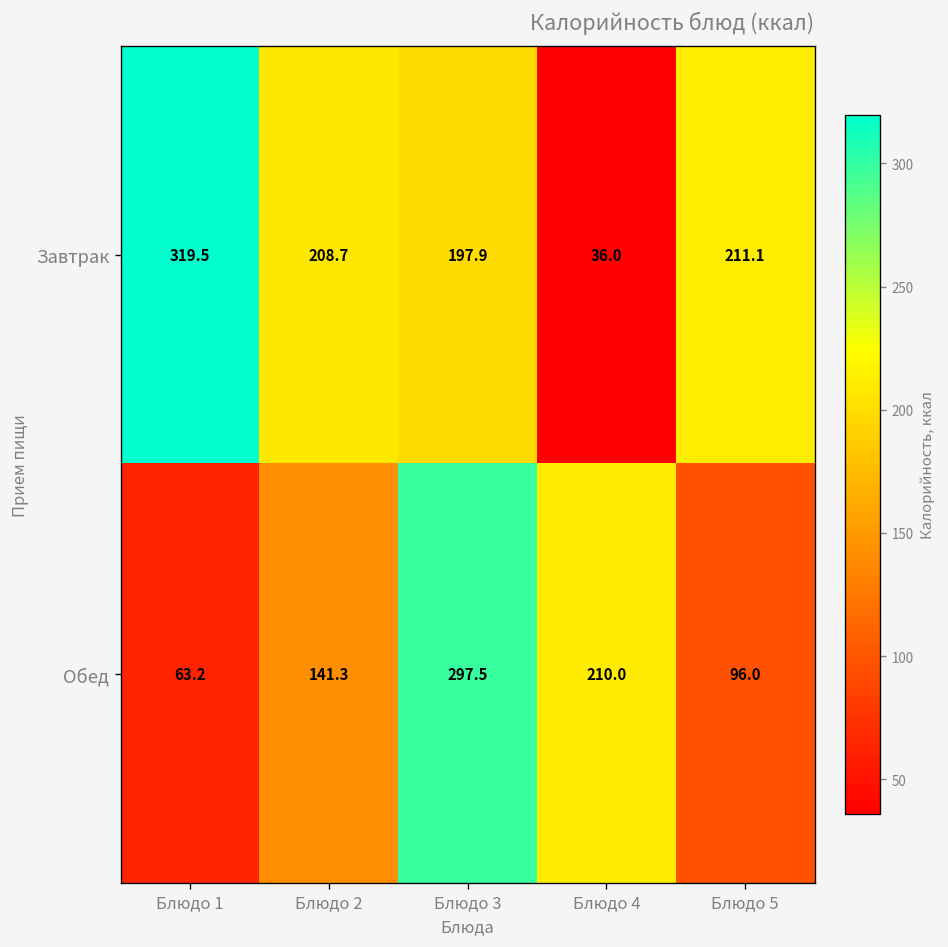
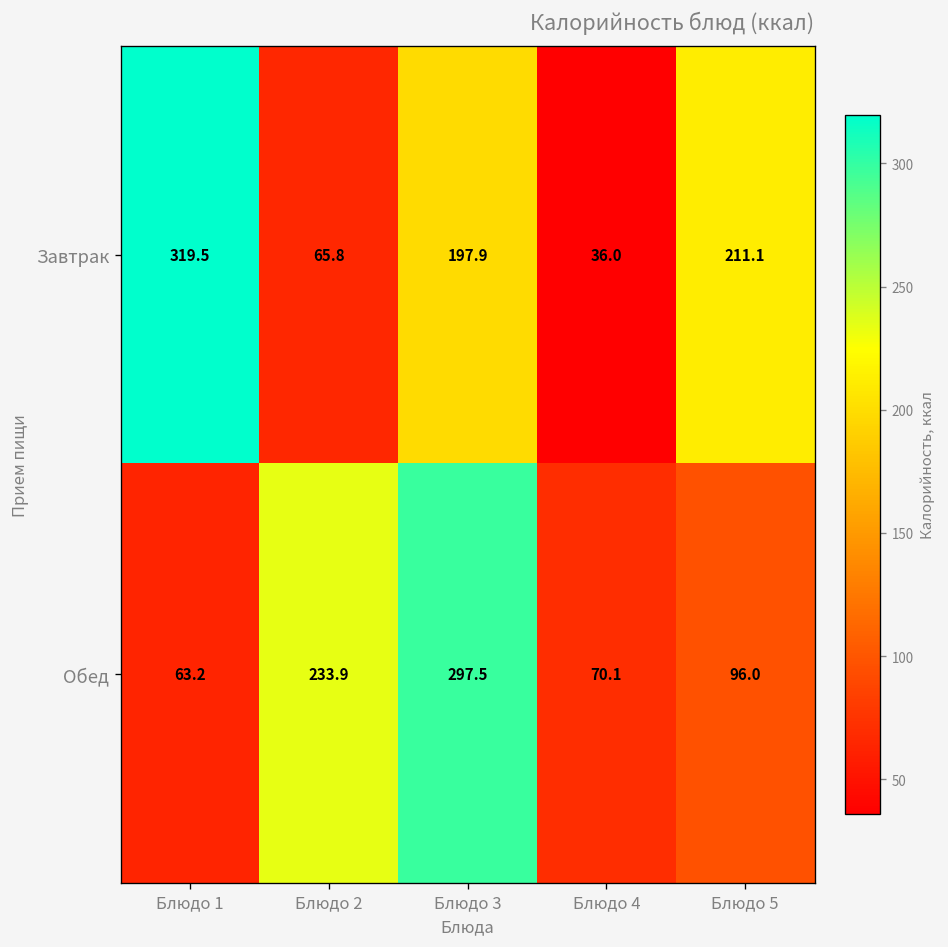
  {
    "Завтрак": {
      "Блюдо 1": 319.5,
-     "Блюдо 2": 208.7,
+     "Блюдо 2": 65.8,
      "Блюдо 3": 197.9,
      "Блюдо 4": 36.0,
      "Блюдо 5": 211.1
    },
    "Обед": {
      "Блюдо 1": 63.2,
-     "Блюдо 2": 141.3,
+     "Блюдо 2": 233.9,
      "Блюдо 3": 297.5,
-     "Блюдо 4": 210.0,
+     "Блюдо 4": 70.1,
      "Блюдо 5": 96.0
    }
  }
